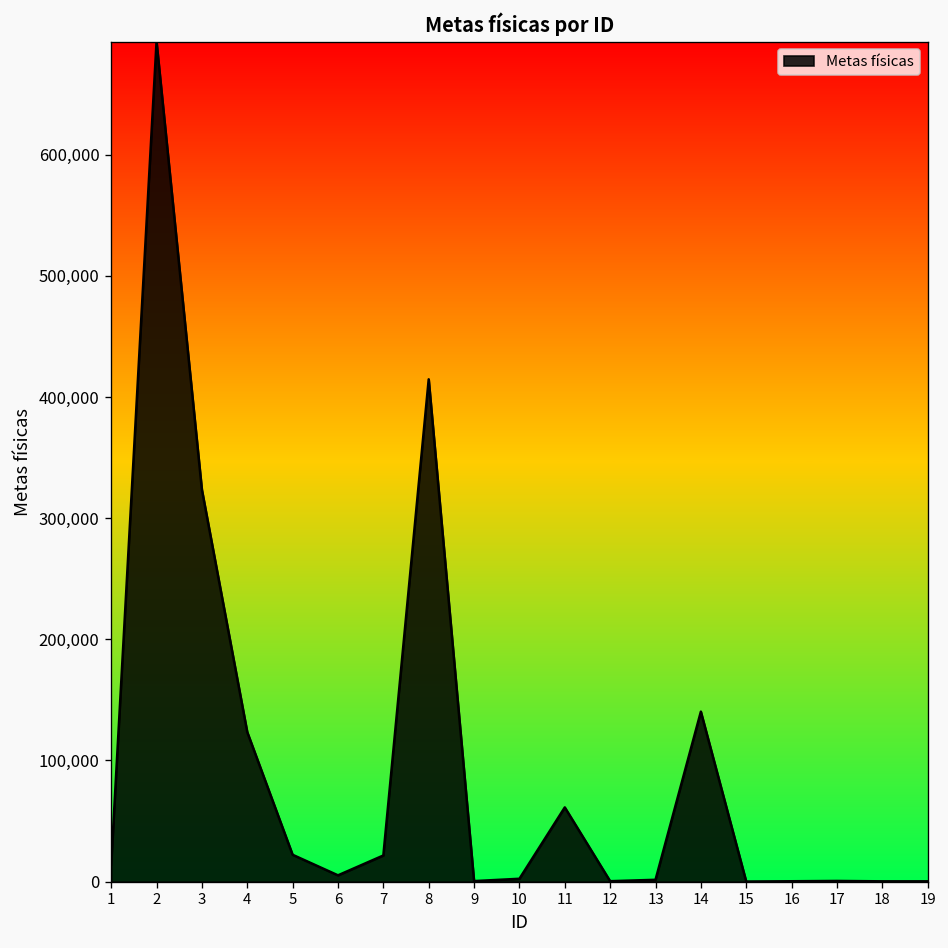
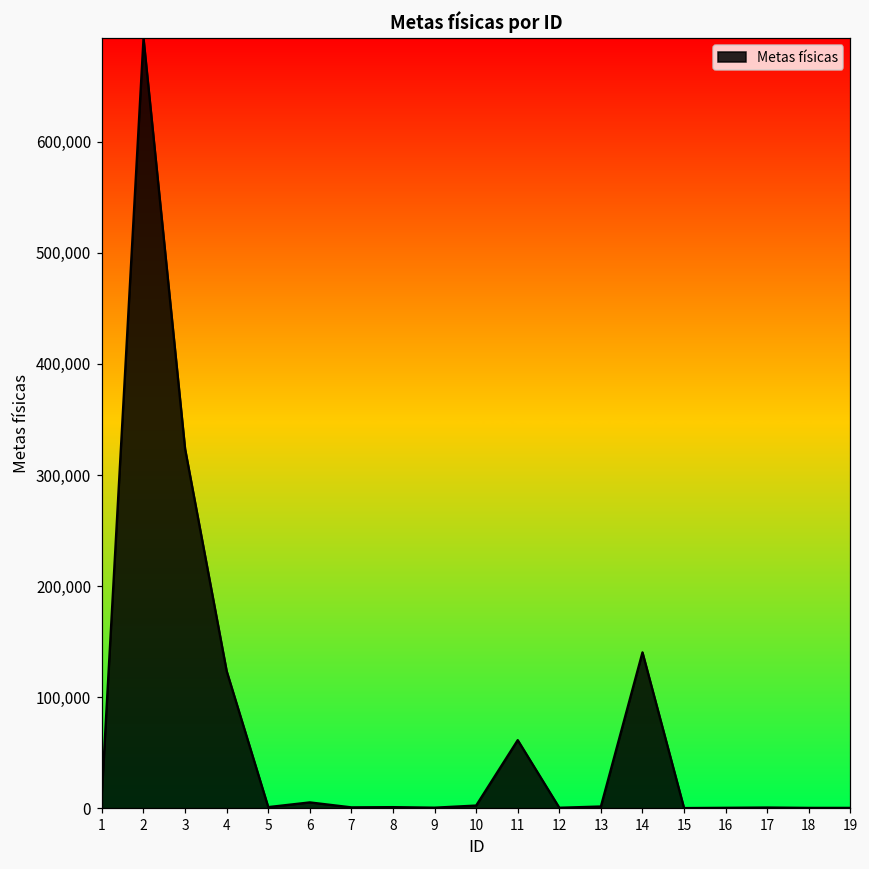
  {
    "1": "14,000",
    "2": "693,000",
    "3": "323,000",
    "4": "123,000",
-   "5": "22,000",
+   "5": "1,000",
    "6": "5,000",
-   "7": "22,000",
-   "8": "415,000",
+   "7": "1,000",
+   "8": "1,000",
    "9": "0",
    "10": "2,000",
    "11": "61,000",
    "12": "0",
    "13": "2,000",
    "14": "140,000",
    "15": "0",
    "16": "0",
    "17": "1,000",
    "18": "0",
    "19": "0"
  }
